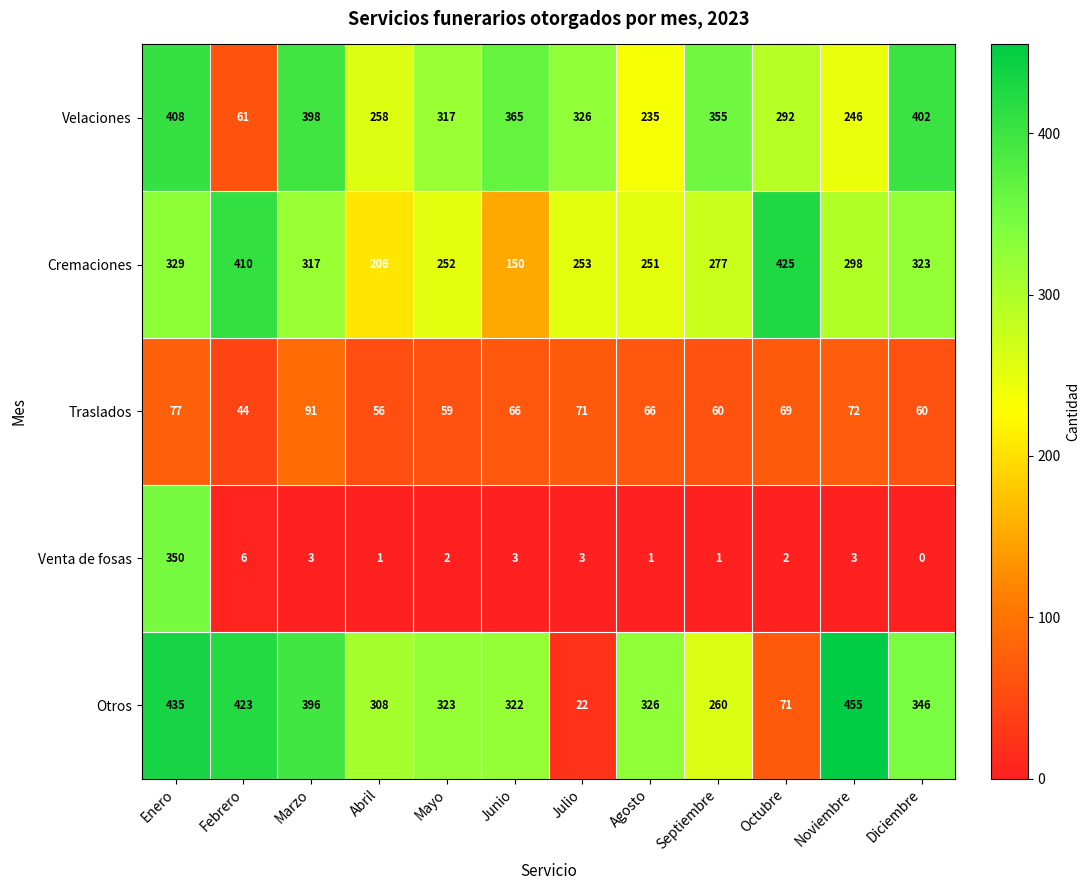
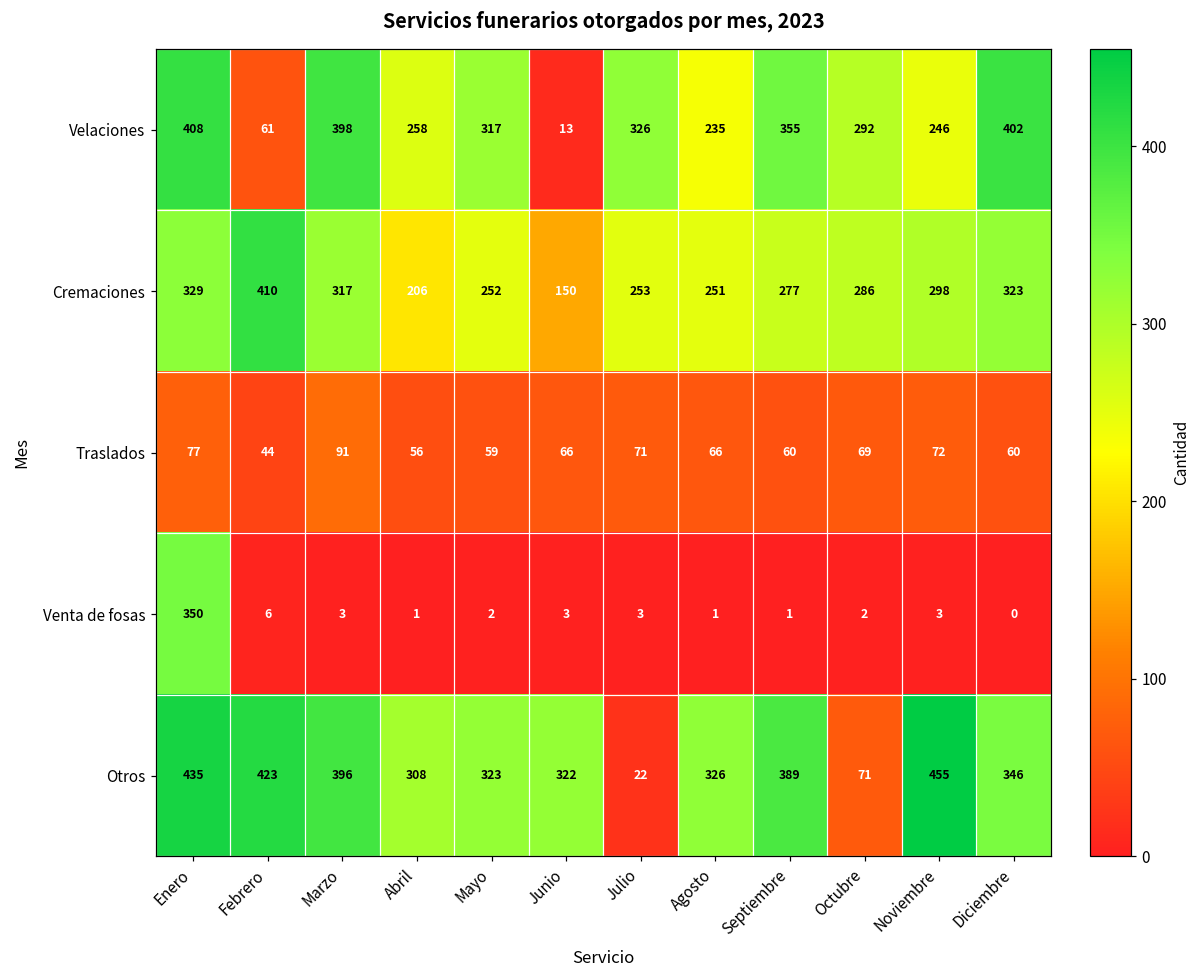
  {
    "Velaciones": {
      "Enero": 408,
      "Febrero": 61,
      "Marzo": 398,
      "Abril": 258,
      "Mayo": 317,
-     "Junio": 365,
+     "Junio": 13,
      "Julio": 326,
      "Agosto": 235,
      "Septiembre": 355,
      "Octubre": 292,
      "Noviembre": 246,
      "Diciembre": 402
    },
    "Cremaciones": {
      "Enero": 329,
      "Febrero": 410,
      "Marzo": 317,
      "Abril": 206,
      "Mayo": 252,
      "Junio": 150,
      "Julio": 253,
      "Agosto": 251,
      "Septiembre": 277,
-     "Octubre": 425,
+     "Octubre": 286,
      "Noviembre": 298,
      "Diciembre": 323
    },
    "Traslados": {
      "Enero": 77,
      "Febrero": 44,
      "Marzo": 91,
      "Abril": 56,
      "Mayo": 59,
      "Junio": 66,
      "Julio": 71,
      "Agosto": 66,
      "Septiembre": 60,
      "Octubre": 69,
      "Noviembre": 72,
      "Diciembre": 60
    },
    "Venta de fosas": {
      "Enero": 350,
      "Febrero": 6,
      "Marzo": 3,
      "Abril": 1,
      "Mayo": 2,
      "Junio": 3,
      "Julio": 3,
      "Agosto": 1,
      "Septiembre": 1,
      "Octubre": 2,
      "Noviembre": 3,
      "Diciembre": 0
    },
    "Otros": {
      "Enero": 435,
      "Febrero": 423,
      "Marzo": 396,
      "Abril": 308,
      "Mayo": 323,
      "Junio": 322,
      "Julio": 22,
      "Agosto": 326,
-     "Septiembre": 260,
+     "Septiembre": 389,
      "Octubre": 71,
      "Noviembre": 455,
      "Diciembre": 346
    }
  }
